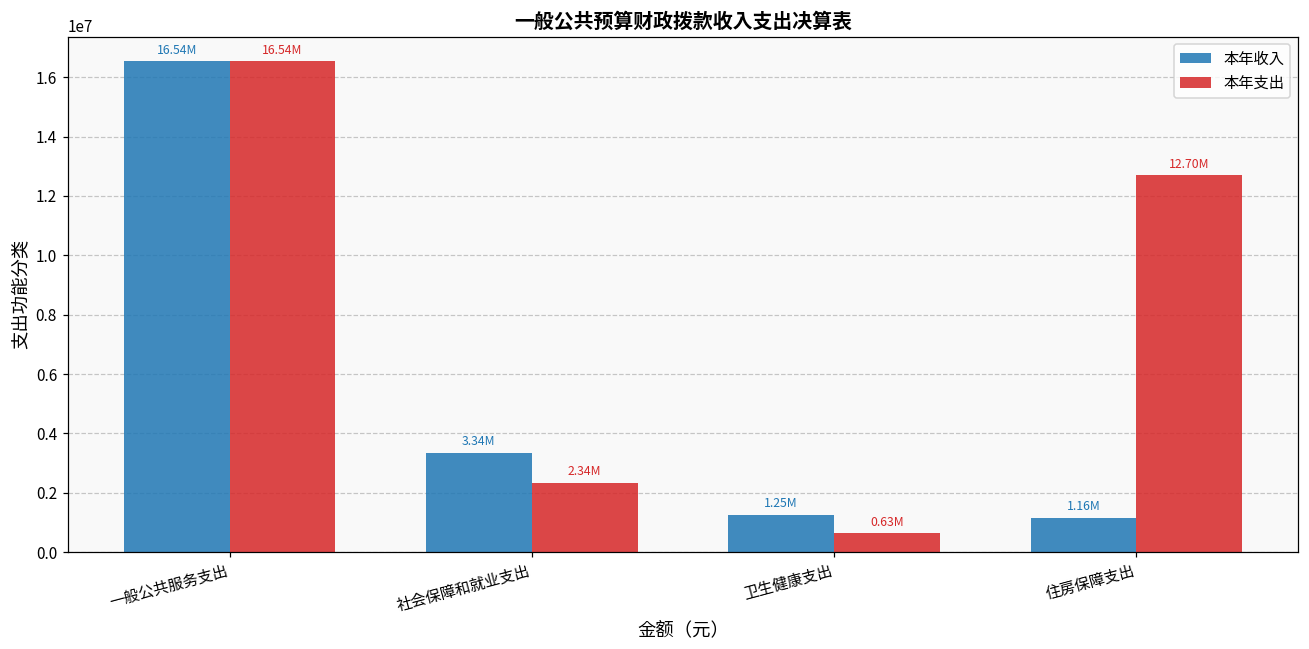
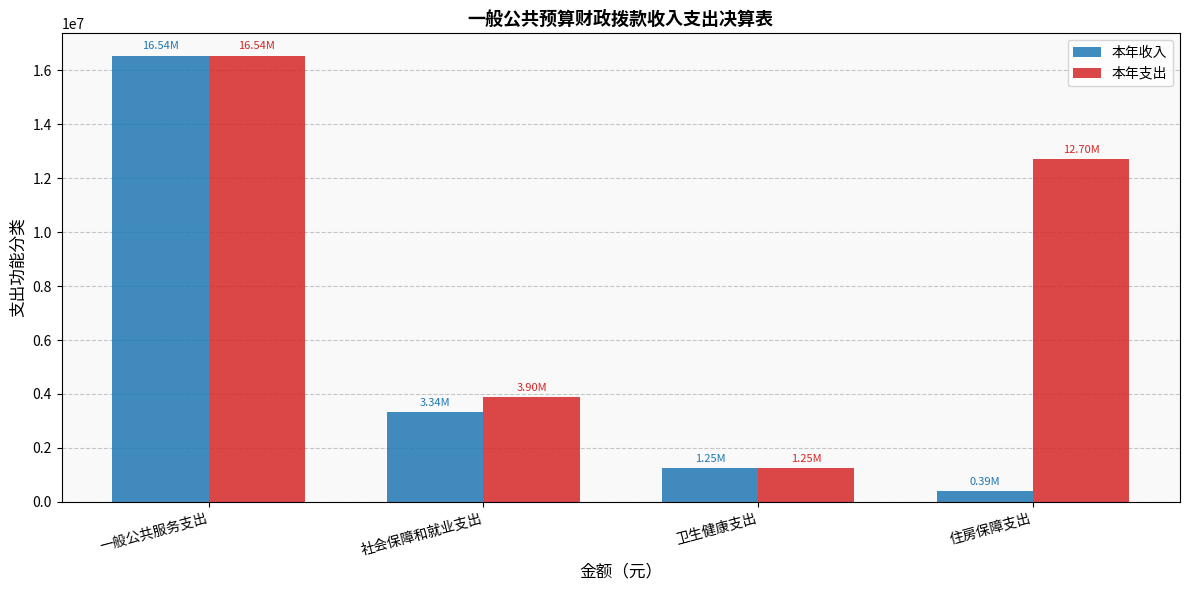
  {
    "本年收入": {
      "一般公共服务支出": "16.54M",
      "社会保障和就业支出": "3.34M",
      "卫生健康支出": "1.25M",
-     "住房保障支出": "1.16M"
+     "住房保障支出": "0.39M"
    },
    "本年支出": {
      "一般公共服务支出": "16.54M",
-     "社会保障和就业支出": "2.34M",
-     "卫生健康支出": "0.63M",
+     "社会保障和就业支出": "3.90M",
+     "卫生健康支出": "1.25M",
      "住房保障支出": "12.70M"
    }
  }
